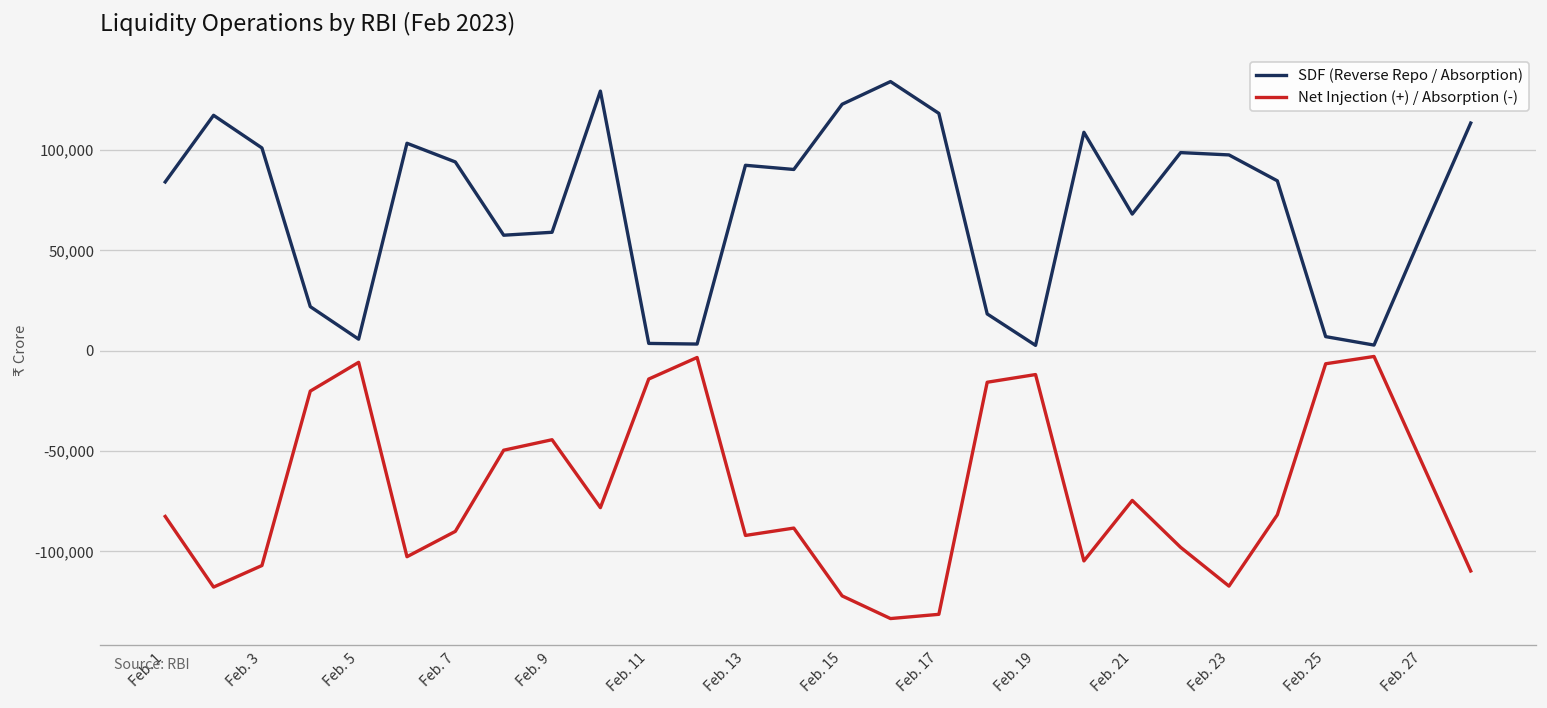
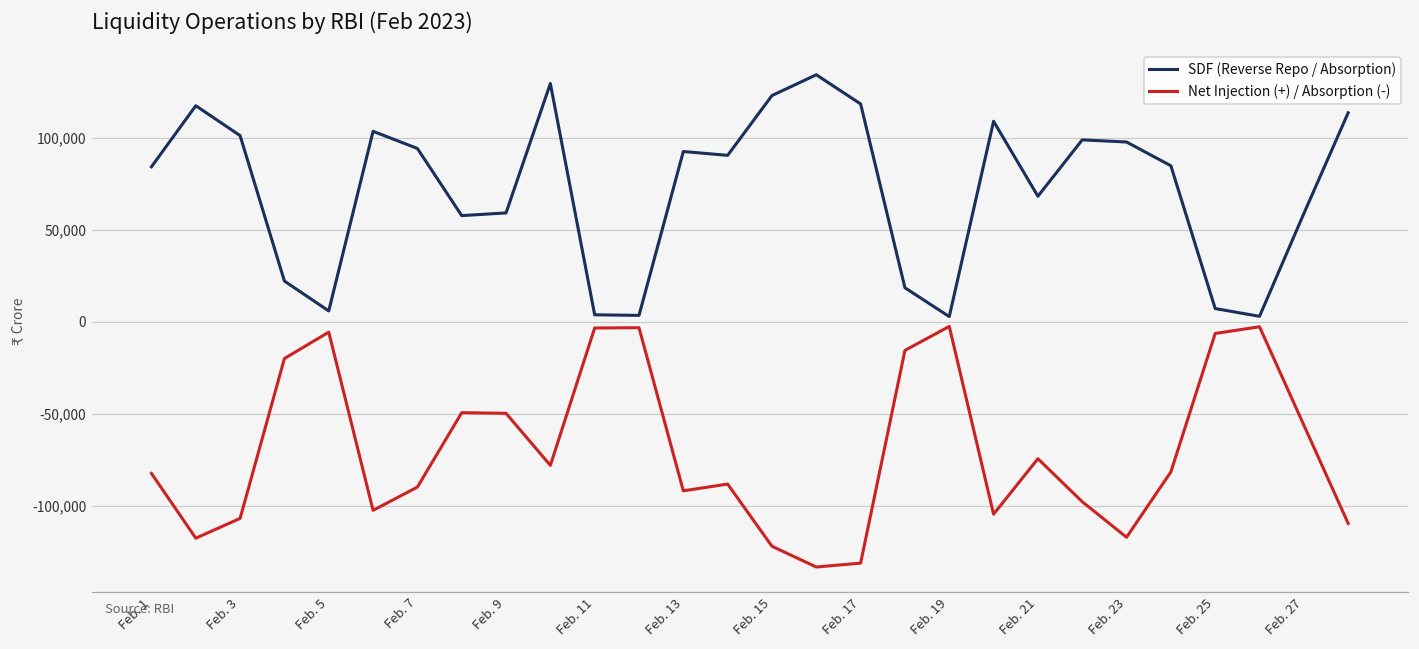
  {
    "SDF (Reverse Repo / Absorption)": {
      "Feb. 1": "84,000",
      "Feb. 3": "101,000",
      "Feb. 5": "6,000",
      "Feb. 7": "94,000",
      "Feb. 9": "59,000",
      "Feb. 11": "4,000",
      "Feb. 13": "92,000",
      "Feb. 15": "123,000",
      "Feb. 17": "118,000",
      "Feb. 19": "3,000",
      "Feb. 21": "68,000",
      "Feb. 23": "98,000",
      "Feb. 25": "7,000",
      "Feb. 27": "59,000"
    },
    "Net Injection (+) / Absorption (-)": {
      "Feb. 1": "-83,000",
      "Feb. 3": "-107,000",
      "Feb. 5": "-6,000",
      "Feb. 7": "-90,000",
-     "Feb. 9": "-44,000",
-     "Feb. 11": "-14,000",
+     "Feb. 9": "-50,000",
+     "Feb. 11": "-4,000",
      "Feb. 13": "-92,000",
      "Feb. 15": "-122,000",
      "Feb. 17": "-131,000",
-     "Feb. 19": "-12,000",
+     "Feb. 19": "-3,000",
      "Feb. 21": "-75,000",
      "Feb. 23": "-117,000",
      "Feb. 25": "-6,000",
      "Feb. 27": "-56,000"
    }
  }
